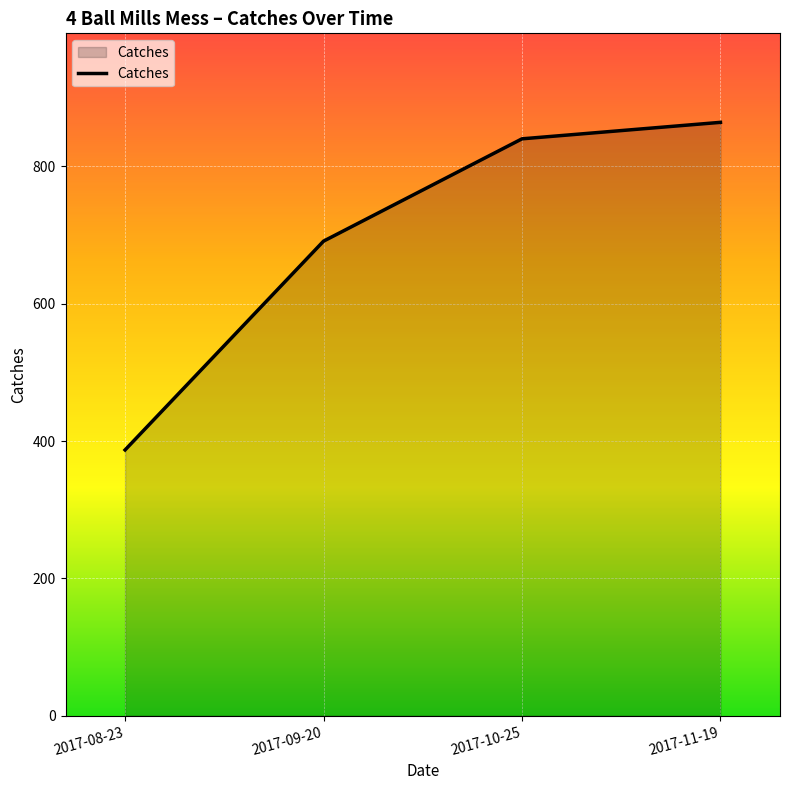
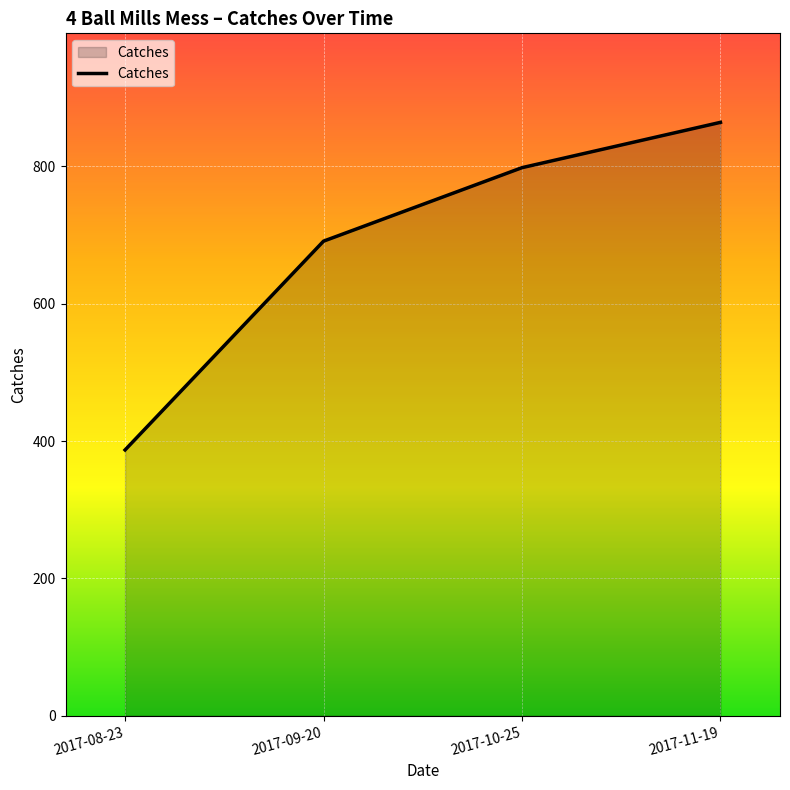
  {
    "2017-08-23": 390,
    "2017-09-20": 690,
-   "2017-10-25": 840,
+   "2017-10-25": 800,
    "2017-11-19": 860
  }
